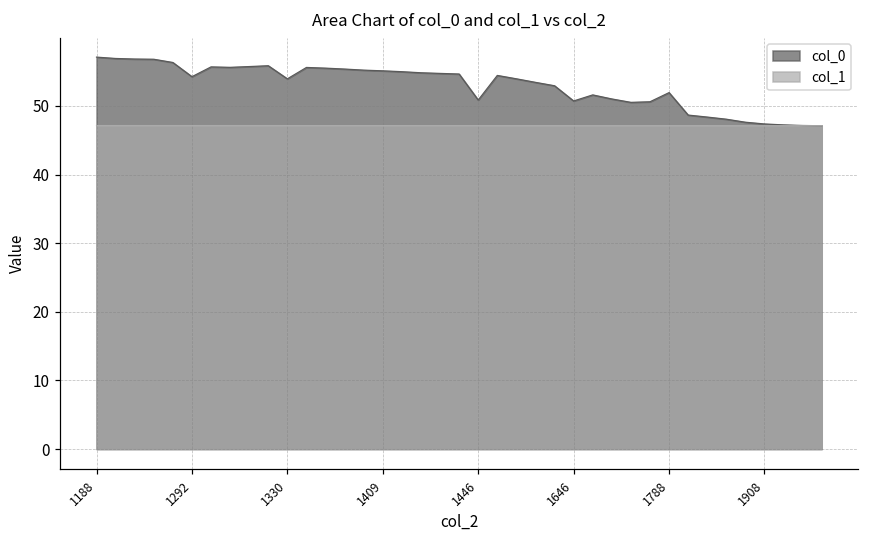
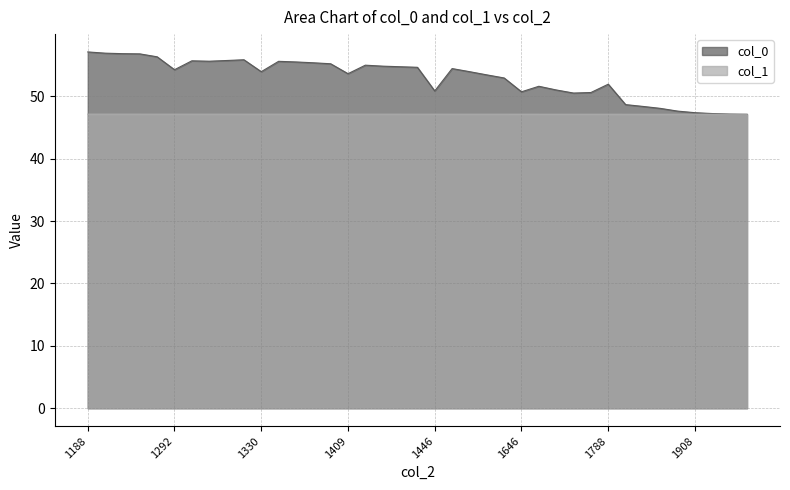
  {
    "col_0": {
      "1188": 57,
      "1292": 54,
      "1330": 54,
-     "1409": 55,
+     "1409": 54,
      "1446": 51,
      "1646": 51,
      "1788": 52
    },
    "col_1": {
      "1188": 47,
      "1292": 47,
      "1330": 47,
      "1409": 47,
      "1446": 47,
      "1646": 47,
      "1788": 47
    }
  }
